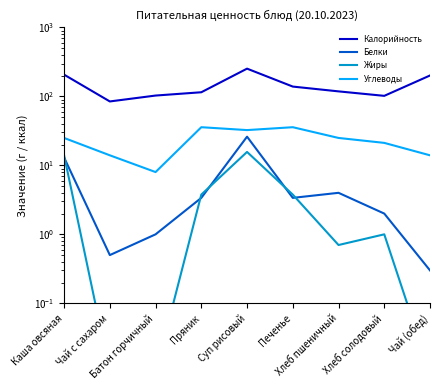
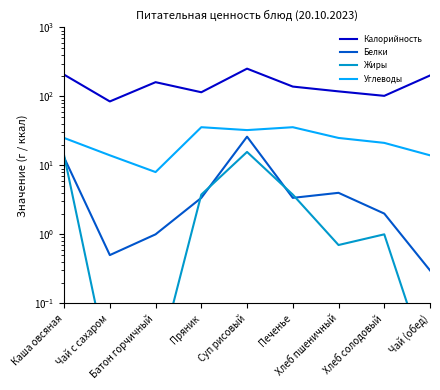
  {
    "Калорийность": {
      "Каша овсяная": 210,
      "Чай с сахаром": 80,
-     "Батон горчичный": 100,
+     "Батон горчичный": 160,
      "Пряник": 120,
      "Суп рисовый": 250,
      "Печенье": 140,
      "Хлеб пшеничный": 120,
      "Хлеб солодовый": 100,
      "Чай (обед)": 200
    },
    "Белки": {
      "Чай с сахаром": 0.5,
      "Батон горчичный": 1,
      "Пряник": 3,
      "Суп рисовый": 26,
      "Печенье": 3,
      "Хлеб пшеничный": 4,
      "Хлеб солодовый": 2,
      "Чай (обед)": 0.3
    }
  }
